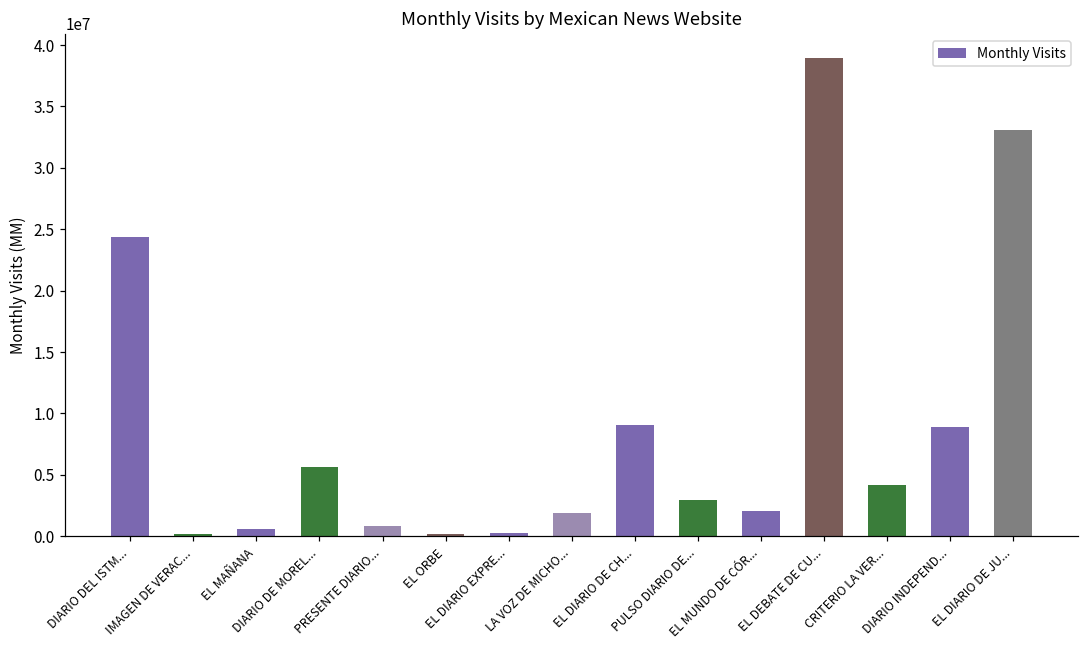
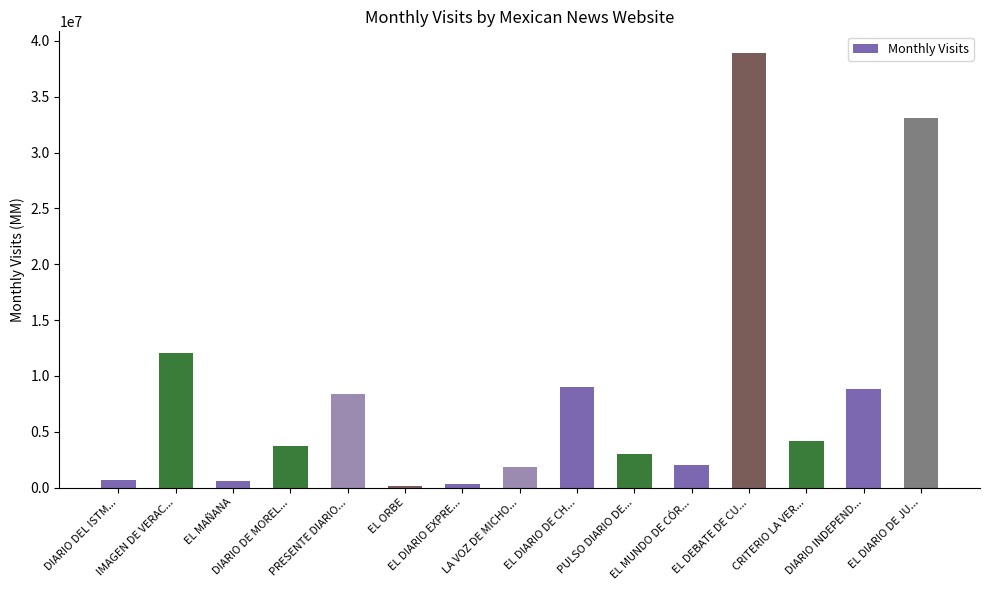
  {
-   "DIARIO DEL ISTM...": 24400000,
-   "IMAGEN DE VERAC...": 200000,
+   "DIARIO DEL ISTM...": 600000,
+   "IMAGEN DE VERAC...": 12100000,
    "EL MAÑANA": 600000,
-   "DIARIO DE MOREL...": 5600000,
-   "PRESENTE DIARIO...": 800000,
+   "DIARIO DE MOREL...": 3800000,
+   "PRESENTE DIARIO...": 8300000,
    "EL DIARIO EXPRE...": 300000,
    "LA VOZ DE MICHO...": 1900000,
    "EL DIARIO DE CH...": 9000000,
    "PULSO DIARIO DE...": 3000000,
    "EL MUNDO DE CÓR...": 2100000,
    "EL DEBATE DE CU...": 38900000,
    "CRITERIO LA VER...": 4100000,
    "DIARIO INDEPEND...": 8900000,
    "EL DIARIO DE JU...": 33100000
  }
